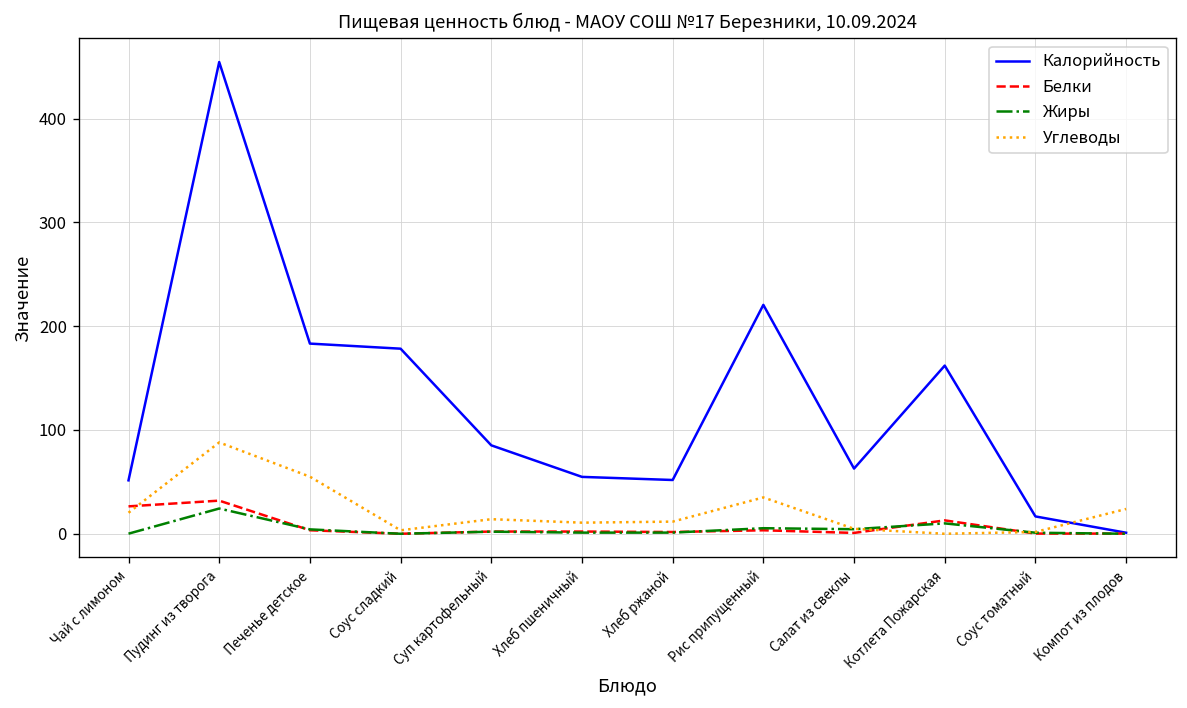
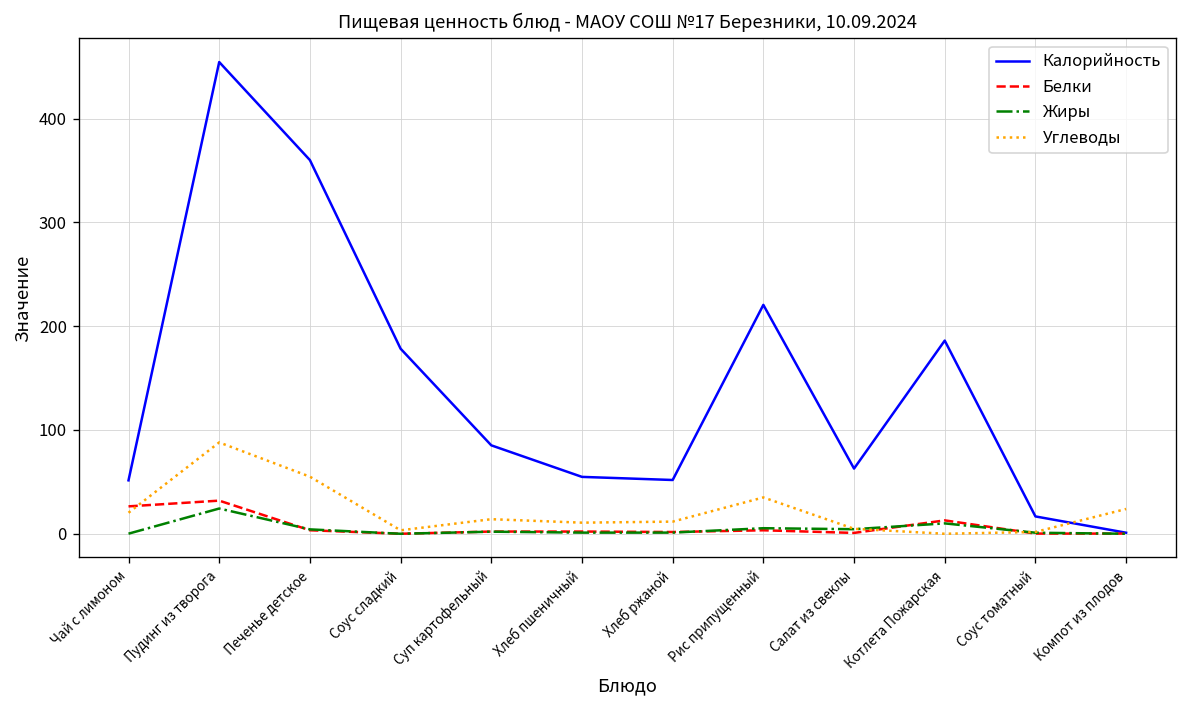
  {
    "Калорийность": {
      "Чай с лимоном": 50,
      "Пудинг из творога": 450,
-     "Печенье детское": 180,
+     "Печенье детское": 360,
      "Соус сладкий": 180,
      "Суп картофельный": 90,
      "Хлеб пшеничный": 50,
      "Хлеб ржаной": 50,
      "Рис припущенный": 220,
      "Салат из свеклы": 60,
-     "Котлета Пожарская": 160,
+     "Котлета Пожарская": 190,
      "Соус томатный": 20
    },
    "Белки": {
      "Чай с лимоном": 30,
      "Пудинг из творога": 30,
      "Салат из свеклы": 0,
      "Котлета Пожарская": 10
    },
    "Жиры": {
      "Чай с лимоном": 0,
      "Пудинг из творога": 20,
      "Котлета Пожарская": 10
    },
    "Углеводы": {
      "Чай с лимоном": 20,
      "Пудинг из творога": 90,
      "Печенье детское": 60,
      "Соус сладкий": 0,
      "Суп картофельный": 10,
      "Хлеб пшеничный": 10,
      "Хлеб ржаной": 10,
      "Рис припущенный": 40,
      "Котлета Пожарская": 0,
      "Компот из плодов": 20
    }
  }
